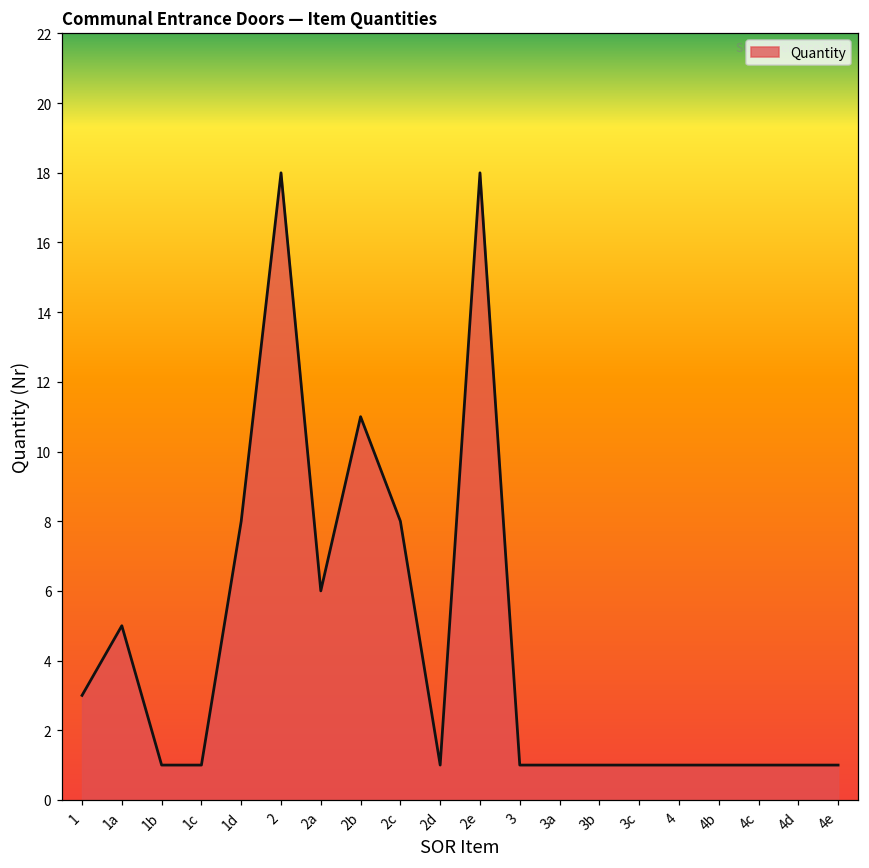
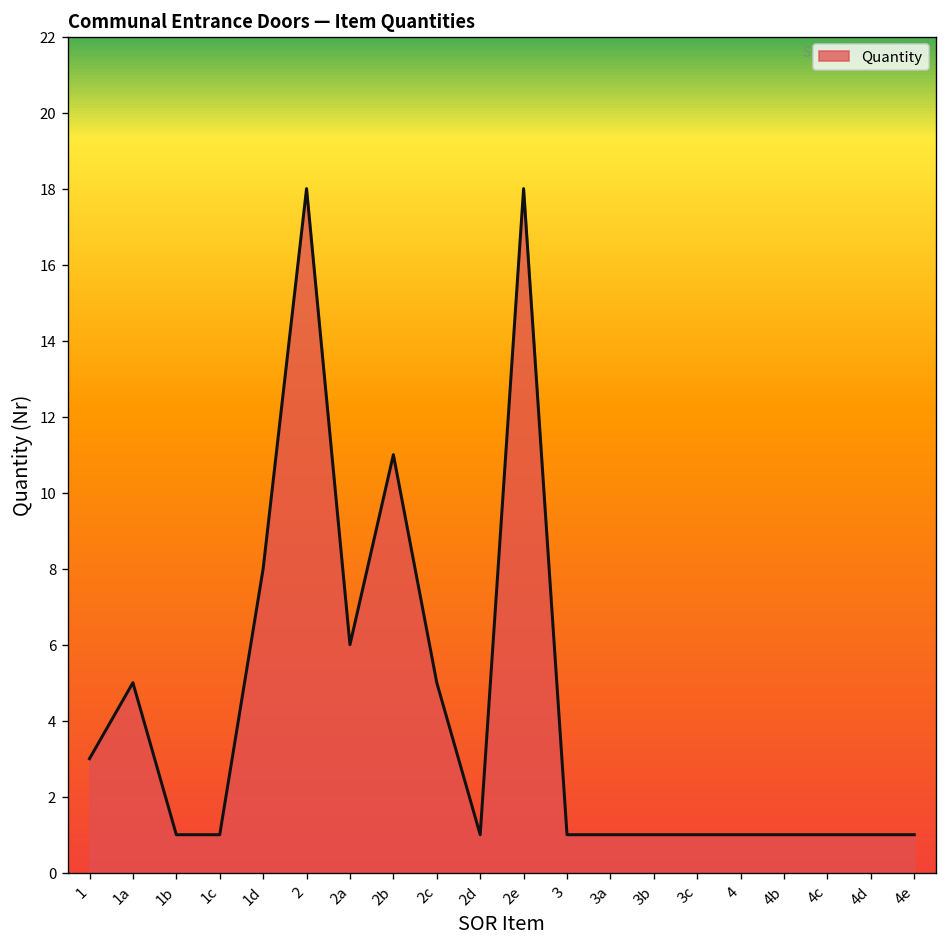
  {
    "1": 3,
    "1a": 5,
    "1b": 1,
    "1c": 1,
    "1d": 8,
    "2": 18,
    "2a": 6,
    "2b": 11,
-   "2c": 8,
+   "2c": 5,
    "2d": 1,
    "2e": 18,
    "3": 1,
    "3a": 1,
    "3b": 1,
    "3c": 1,
    "4": 1,
    "4b": 1,
    "4c": 1,
    "4d": 1,
    "4e": 1
  }
